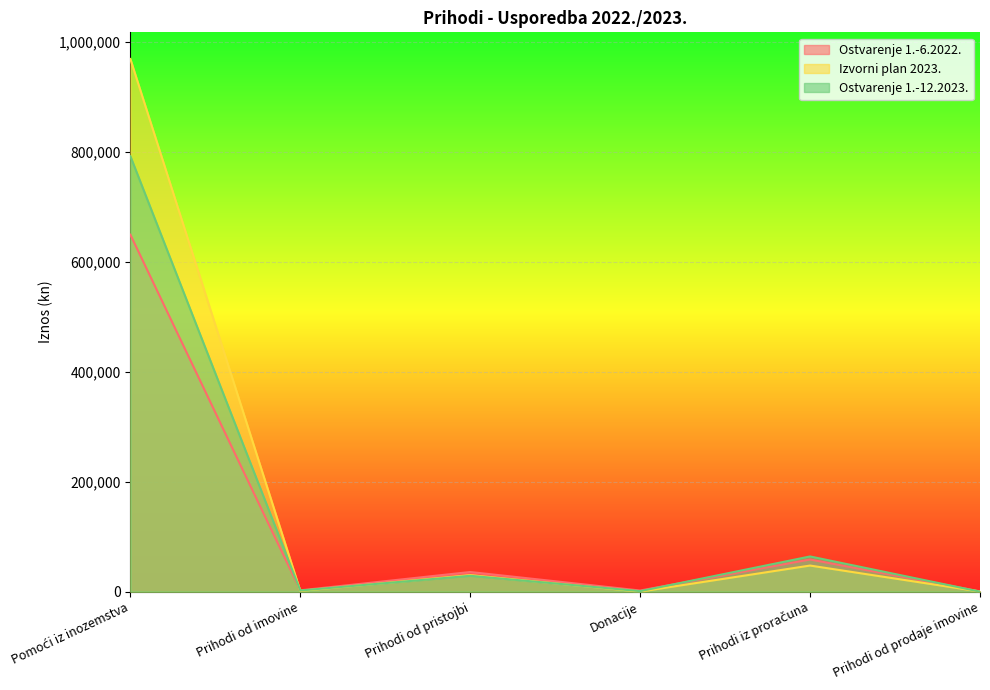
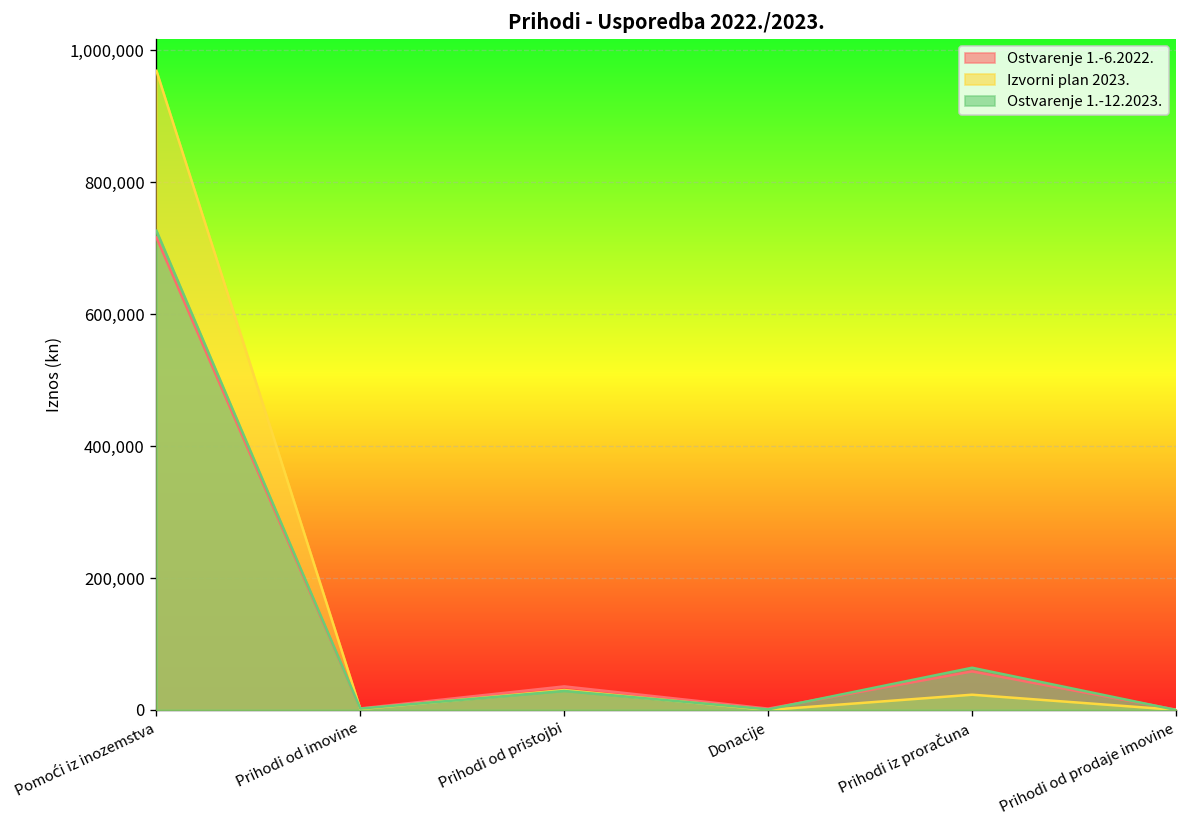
  {
    "Ostvarenje 1.-6.2022.": {
-     "Pomoći iz inozemstva": "650,000",
+     "Pomoći iz inozemstva": "720,000",
      "Prihodi od pristojbi": "40,000",
      "Prihodi iz proračuna": "60,000"
    },
    "Izvorni plan 2023.": {
      "Pomoći iz inozemstva": "970,000",
-     "Prihodi iz proračuna": "50,000"
+     "Prihodi iz proračuna": "20,000"
    },
    "Ostvarenje 1.-12.2023.": {
-     "Pomoći iz inozemstva": "790,000",
+     "Pomoći iz inozemstva": "730,000",
      "Prihodi iz proračuna": "60,000"
    }
  }
